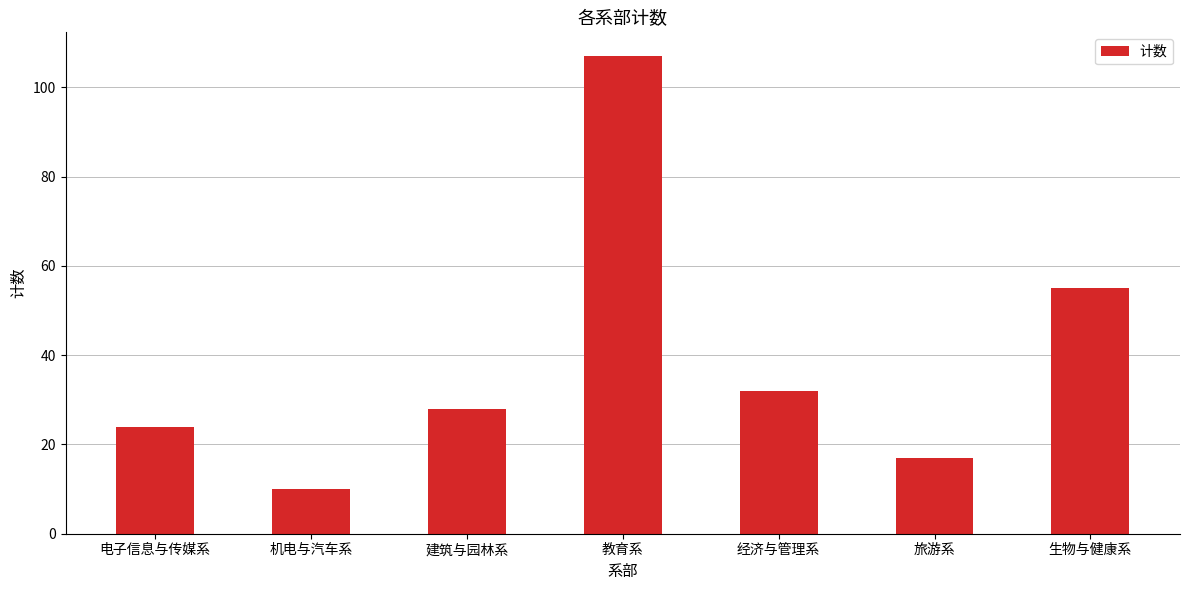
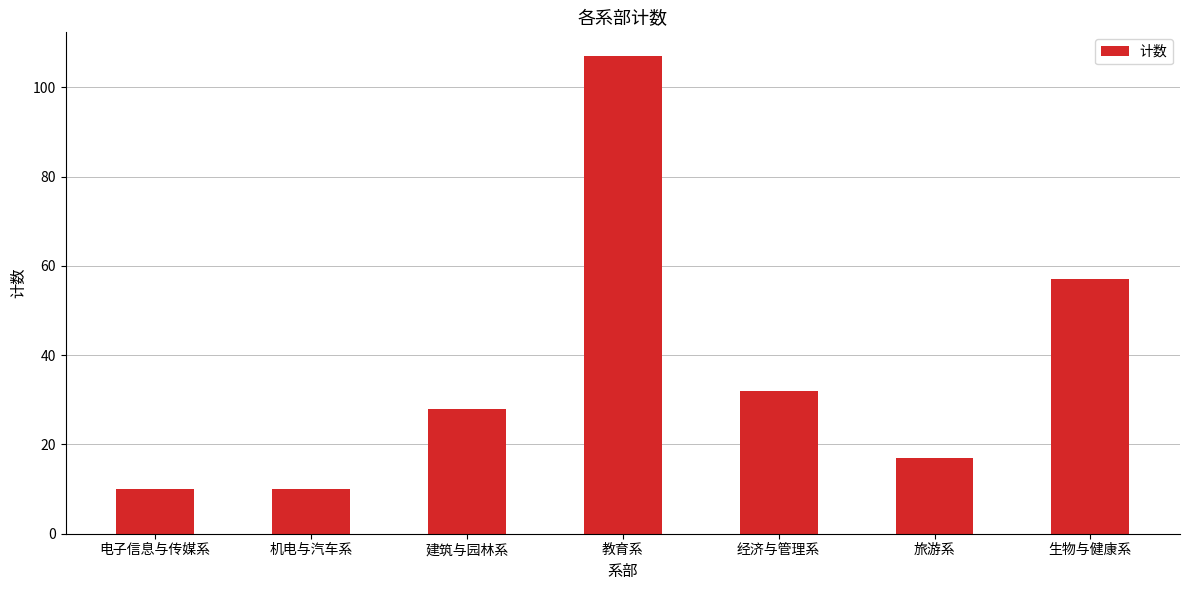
  {
-   "电子信息与传媒系": 24,
+   "电子信息与传媒系": 10,
    "机电与汽车系": 10,
    "建筑与园林系": 28,
    "教育系": 107,
    "经济与管理系": 32,
    "旅游系": 17,
-   "生物与健康系": 55
+   "生物与健康系": 57
  }
